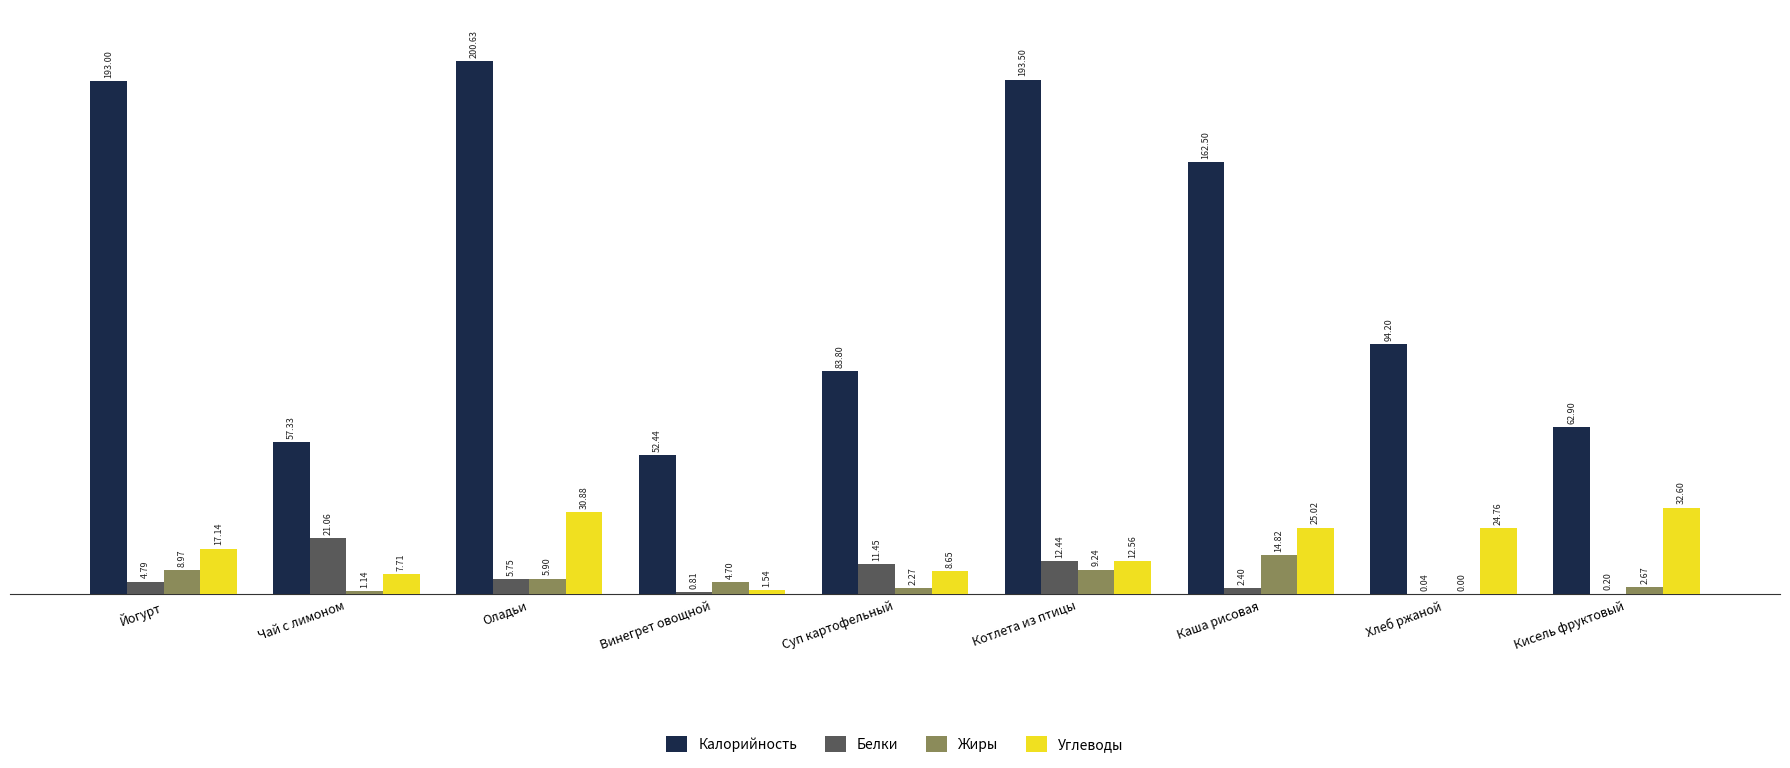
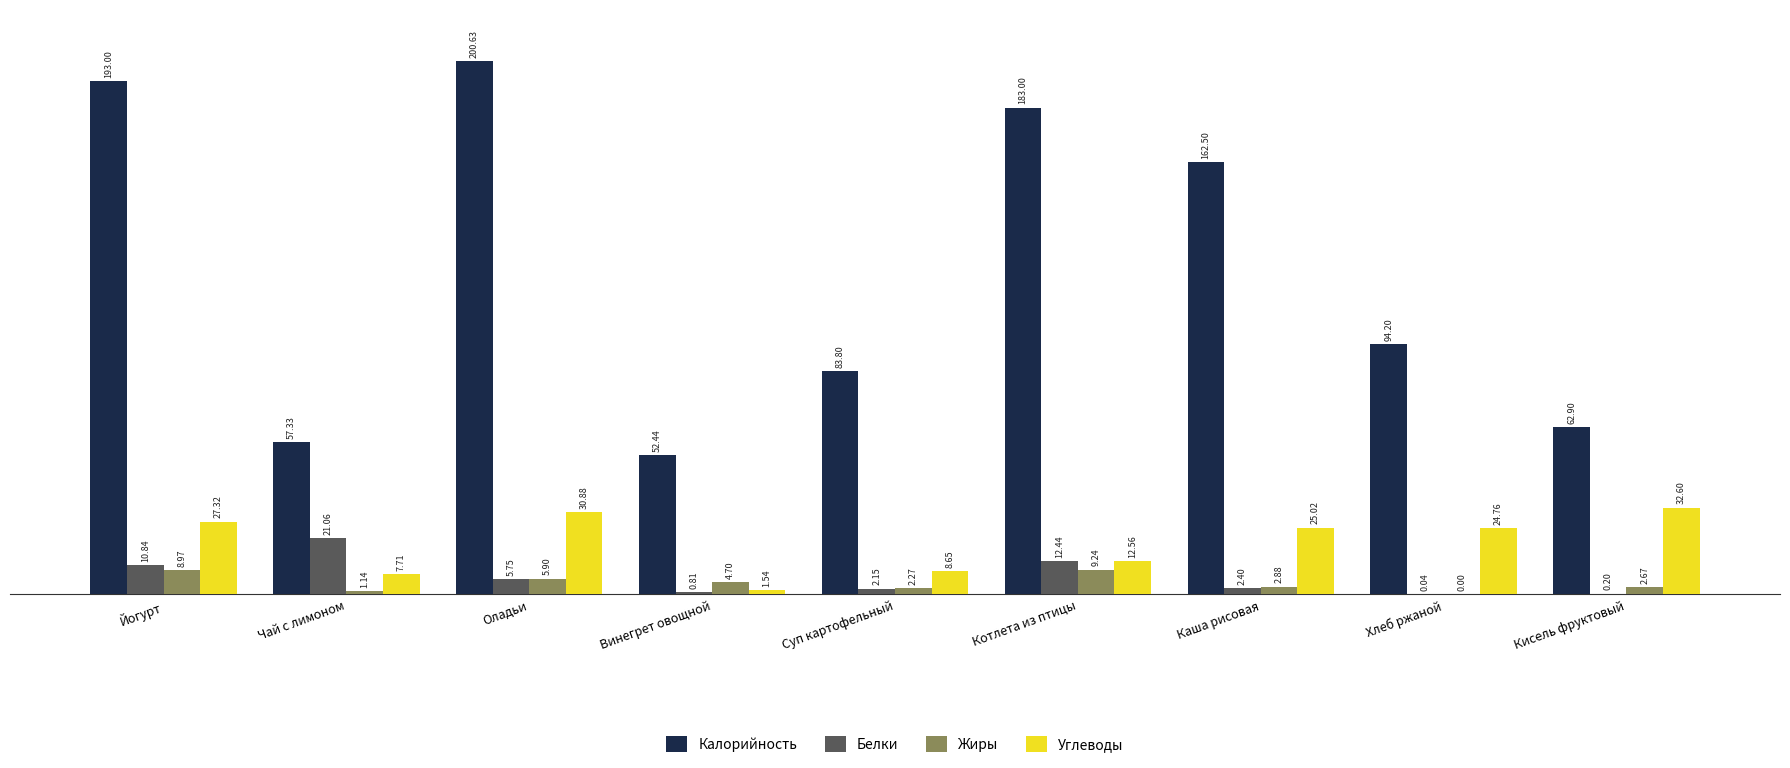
  {
    "Калорийность": {
      "Йогурт": 193.00,
      "Чай с лимоном": 57.33,
      "Оладьи": 200.63,
      "Винегрет овощной": 52.44,
      "Суп картофельный": 83.80,
-     "Котлета из птицы": 193.50,
+     "Котлета из птицы": 183.00,
      "Каша рисовая": 162.50,
      "Хлеб ржаной": 94.20,
      "Кисель фруктовый": 62.90
    },
    "Белки": {
-     "Йогурт": 4.79,
+     "Йогурт": 10.84,
      "Чай с лимоном": 21.06,
      "Оладьи": 5.75,
      "Винегрет овощной": 0.81,
-     "Суп картофельный": 11.45,
+     "Суп картофельный": 2.15,
      "Котлета из птицы": 12.44,
      "Каша рисовая": 2.40,
      "Хлеб ржаной": 0.04,
      "Кисель фруктовый": 0.20
    },
    "Жиры": {
      "Йогурт": 8.97,
      "Чай с лимоном": 1.14,
      "Оладьи": 5.90,
      "Винегрет овощной": 4.70,
      "Суп картофельный": 2.27,
      "Котлета из птицы": 9.24,
-     "Каша рисовая": 14.82,
+     "Каша рисовая": 2.88,
      "Хлеб ржаной": 0.00,
      "Кисель фруктовый": 2.67
    },
    "Углеводы": {
-     "Йогурт": 17.14,
+     "Йогурт": 27.32,
      "Чай с лимоном": 7.71,
      "Оладьи": 30.88,
      "Винегрет овощной": 1.54,
      "Суп картофельный": 8.65,
      "Котлета из птицы": 12.56,
      "Каша рисовая": 25.02,
      "Хлеб ржаной": 24.76,
      "Кисель фруктовый": 32.60
    }
  }
